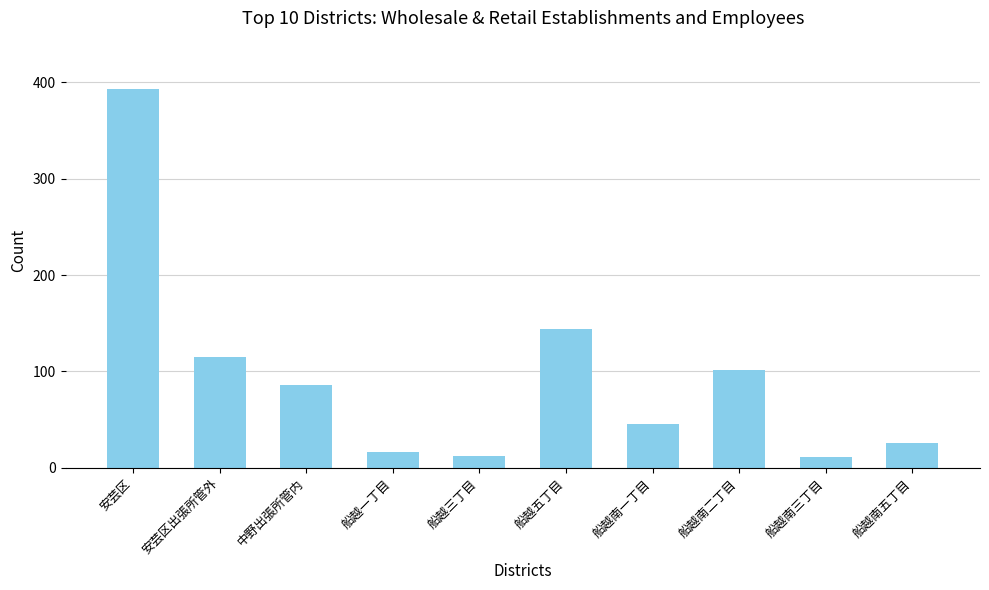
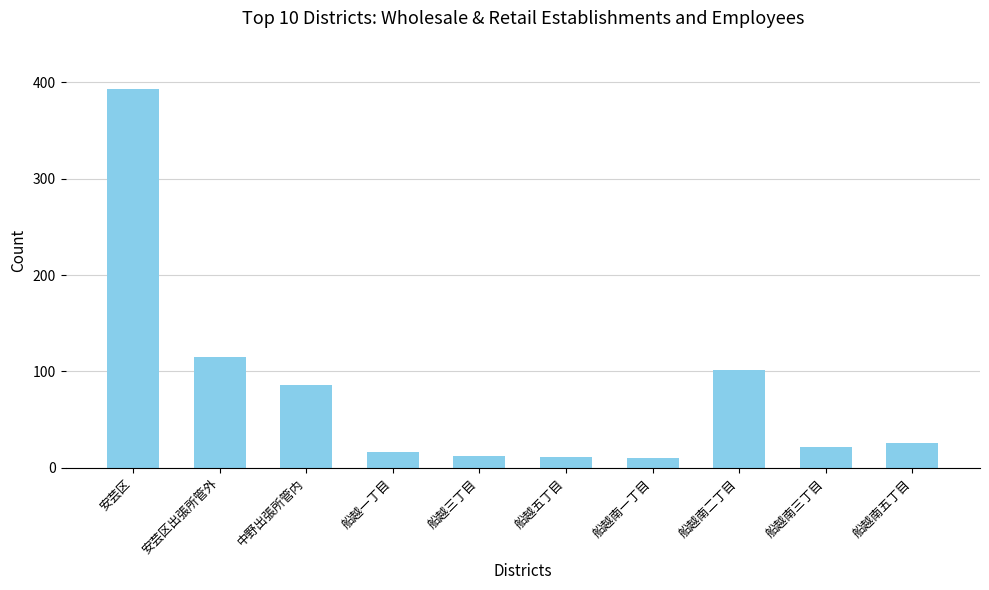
  {
    "安芸区": 390,
    "安芸区出張所管外": 120,
    "中野出張所管内": 90,
    "船越一丁目": 20,
    "船越三丁目": 10,
-   "船越五丁目": 140,
-   "船越南一丁目": 50,
+   "船越五丁目": 10,
+   "船越南一丁目": 10,
    "船越南二丁目": 100,
-   "船越南三丁目": 10,
+   "船越南三丁目": 20,
    "船越南五丁目": 30
  }
